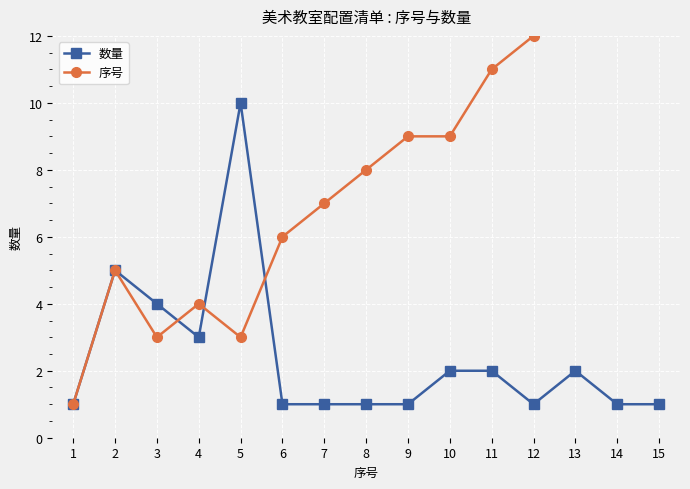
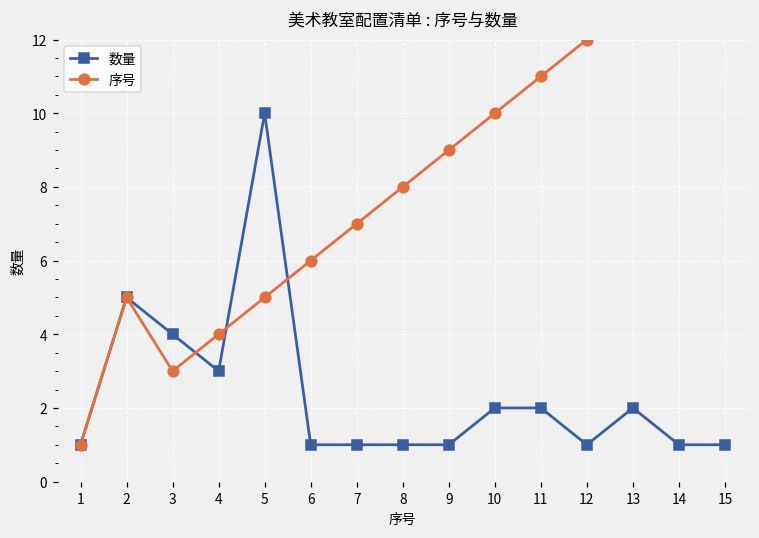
  {
    "数量": {
      "3": 4,
      "4": 3,
      "5": 10,
      "6": 1,
      "7": 1,
      "8": 1,
      "9": 1,
      "10": 2,
      "11": 2,
      "12": 1,
      "13": 2,
      "14": 1,
      "15": 1
    },
    "序号": {
      "3": 3,
      "4": 4,
-     "5": 3,
+     "5": 5,
      "6": 6,
      "7": 7,
      "8": 8,
      "9": 9,
-     "10": 9,
+     "10": 10,
      "11": 11,
      "12": 12
    }
  }
